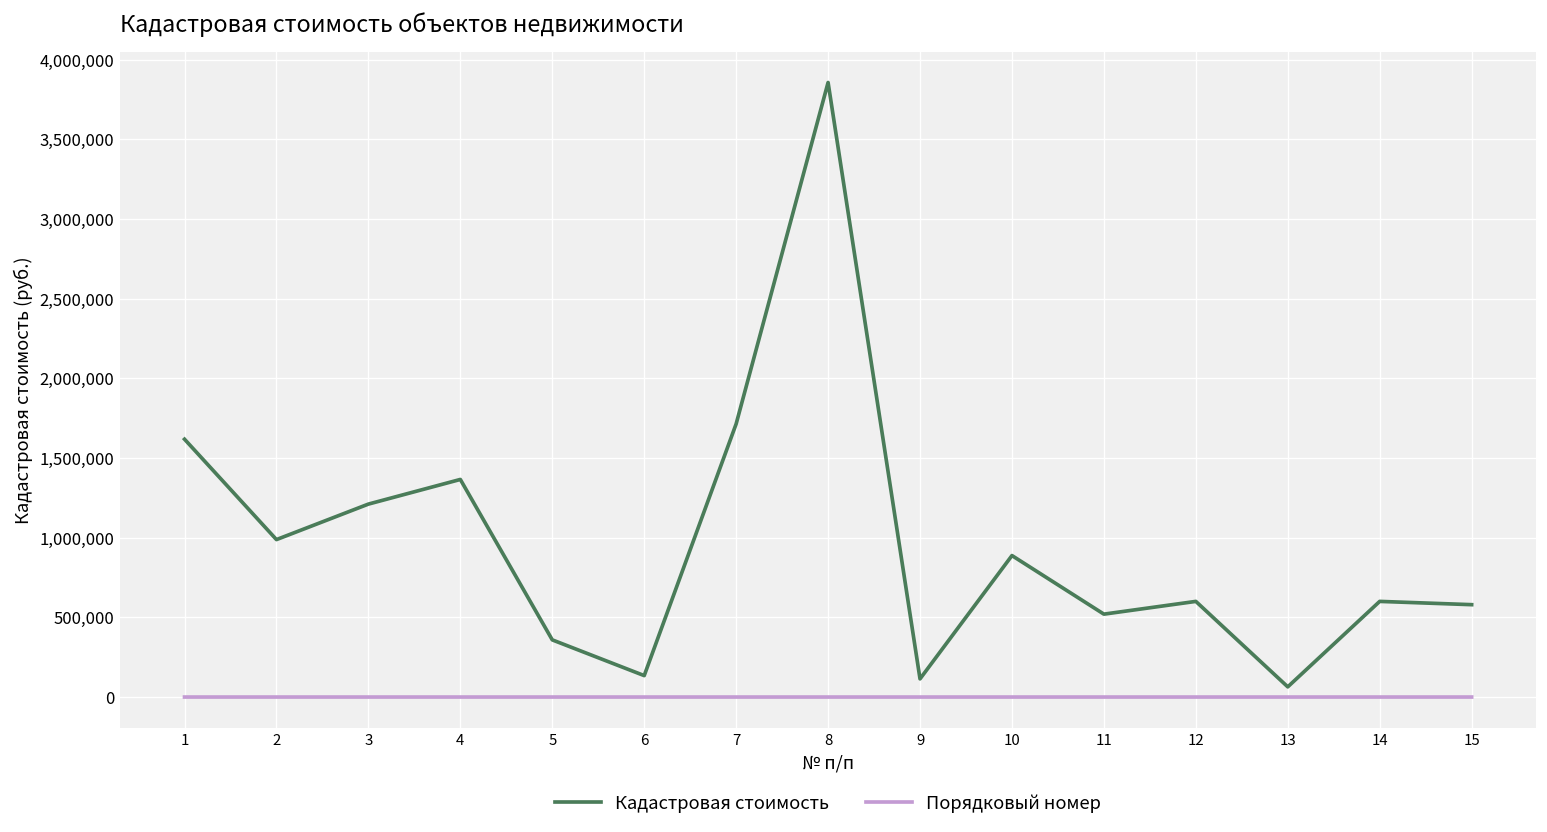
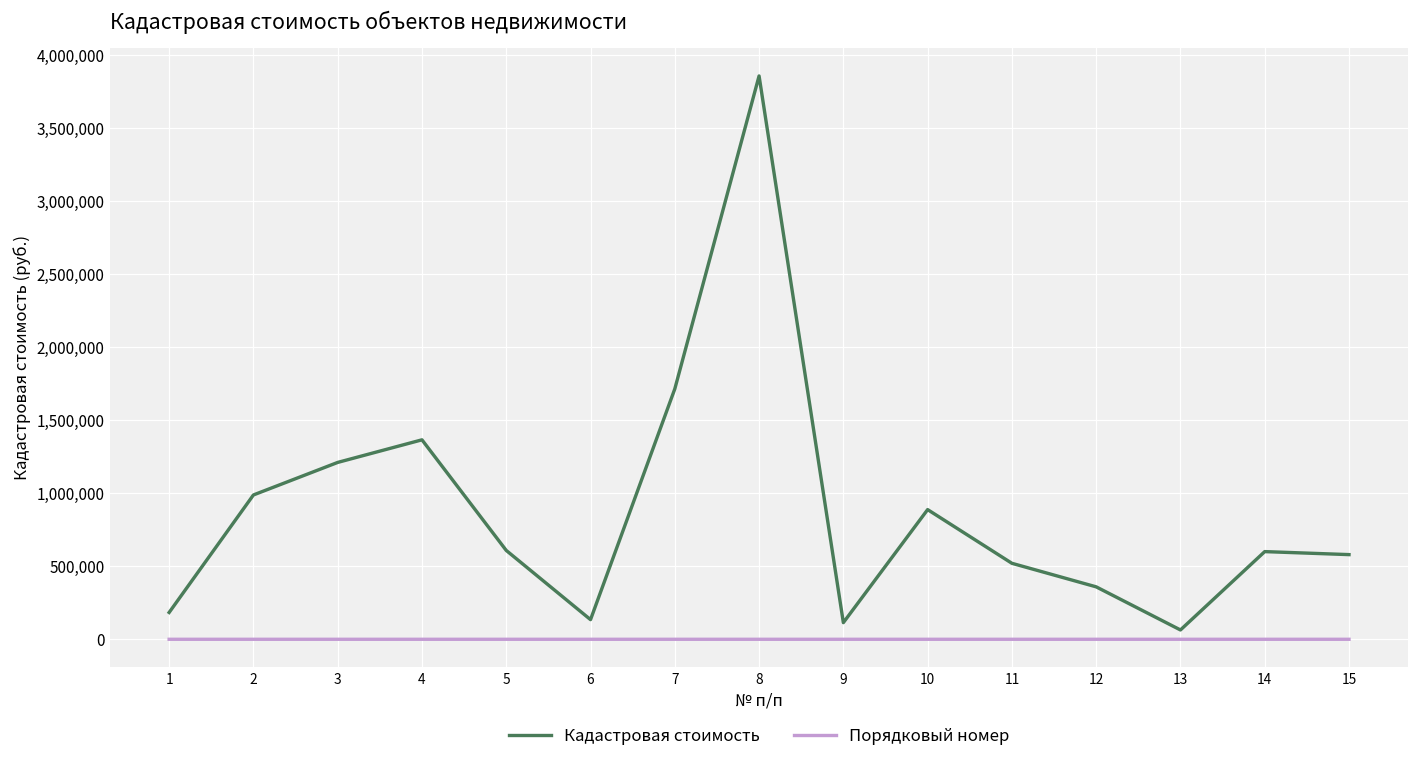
  {
    "Кадастровая стоимость": {
-     "1": "1,620,000",
+     "1": "180,000",
      "2": "990,000",
      "3": "1,210,000",
      "4": "1,370,000",
-     "5": "360,000",
+     "5": "610,000",
      "6": "130,000",
      "7": "1,710,000",
      "8": "3,860,000",
      "9": "110,000",
      "10": "890,000",
      "11": "520,000",
-     "12": "600,000",
+     "12": "360,000",
      "13": "60,000",
      "14": "600,000",
      "15": "580,000"
    },
    "Порядковый номер": {
      "1": "0",
      "2": "0",
      "3": "0",
      "4": "0",
      "5": "0",
      "6": "0",
      "7": "0",
      "8": "0",
      "9": "0",
      "10": "0",
      "11": "0",
      "12": "0",
      "13": "0",
      "14": "0",
      "15": "0"
    }
  }
